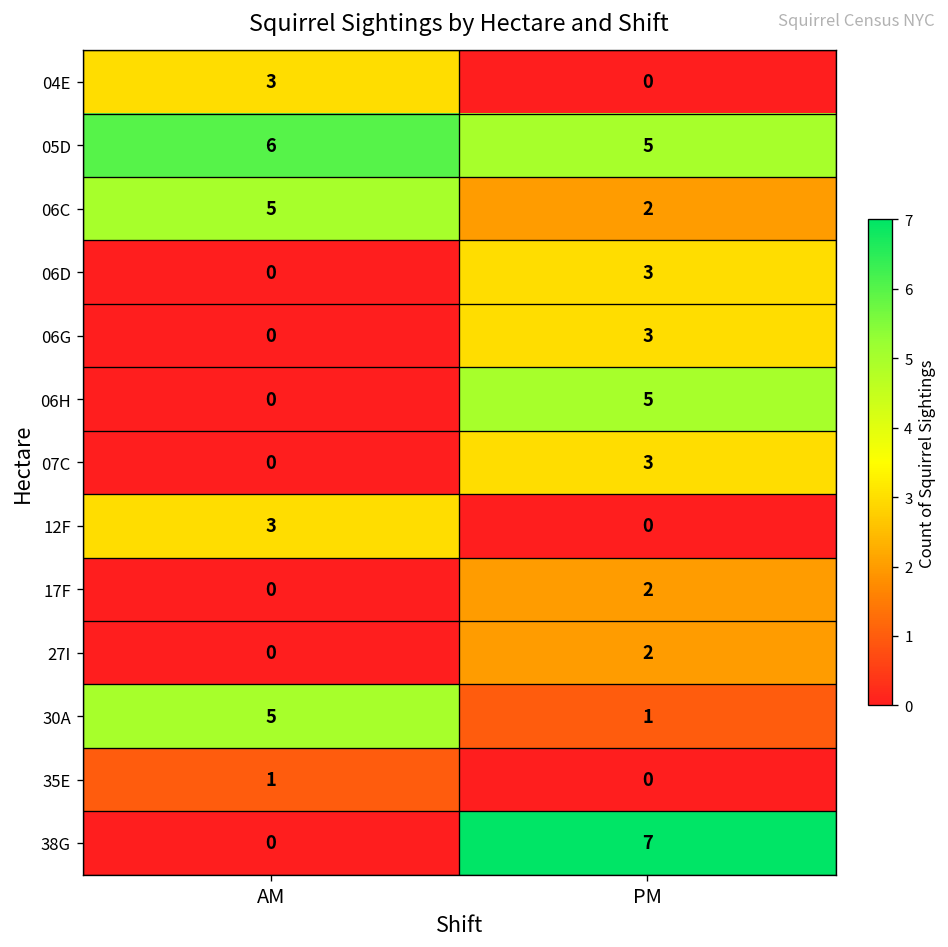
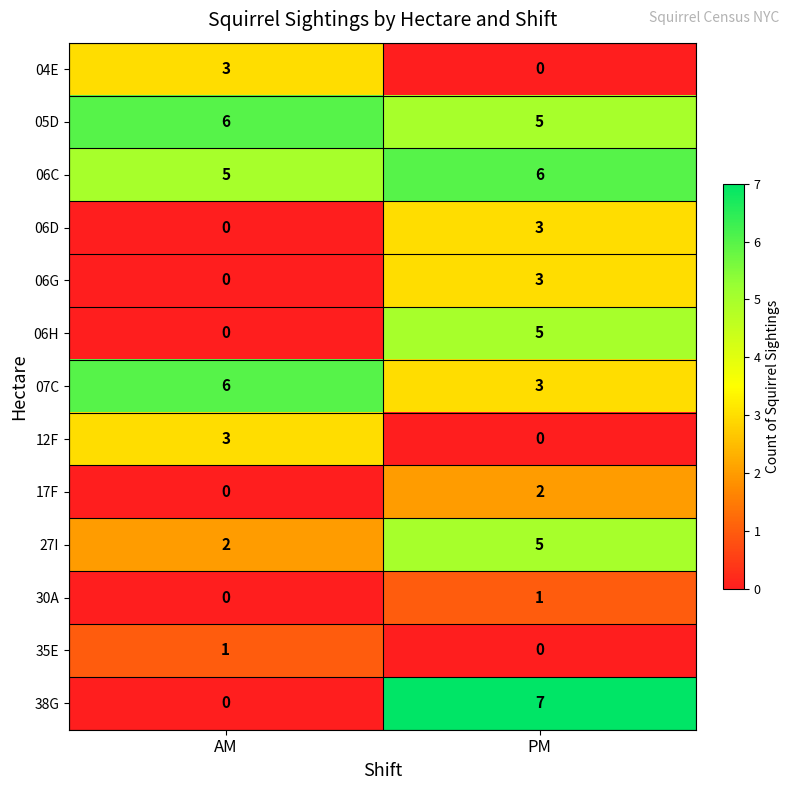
  {
    "04E": {
      "AM": 3,
      "PM": 0
    },
    "05D": {
      "AM": 6,
      "PM": 5
    },
    "06C": {
      "AM": 5,
-     "PM": 2
+     "PM": 6
    },
    "06D": {
      "AM": 0,
      "PM": 3
    },
    "06G": {
      "AM": 0,
      "PM": 3
    },
    "06H": {
      "AM": 0,
      "PM": 5
    },
    "07C": {
-     "AM": 0,
+     "AM": 6,
      "PM": 3
    },
    "12F": {
      "AM": 3,
      "PM": 0
    },
    "17F": {
      "AM": 0,
      "PM": 2
    },
    "27I": {
-     "AM": 0,
-     "PM": 2
+     "AM": 2,
+     "PM": 5
    },
    "30A": {
-     "AM": 5,
+     "AM": 0,
      "PM": 1
    },
    "35E": {
      "AM": 1,
      "PM": 0
    },
    "38G": {
      "AM": 0,
      "PM": 7
    }
  }
